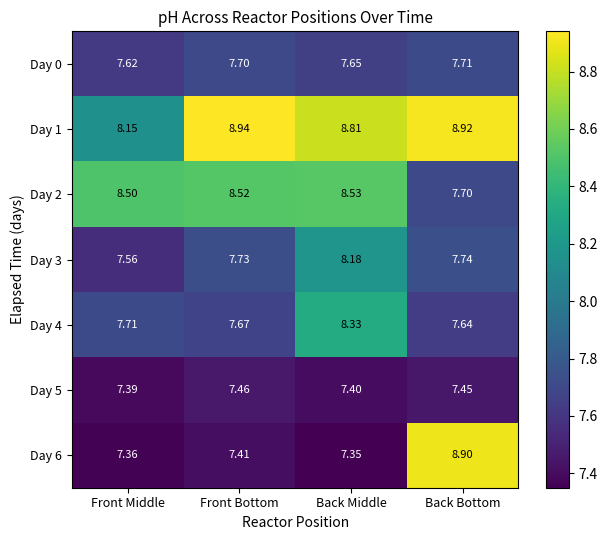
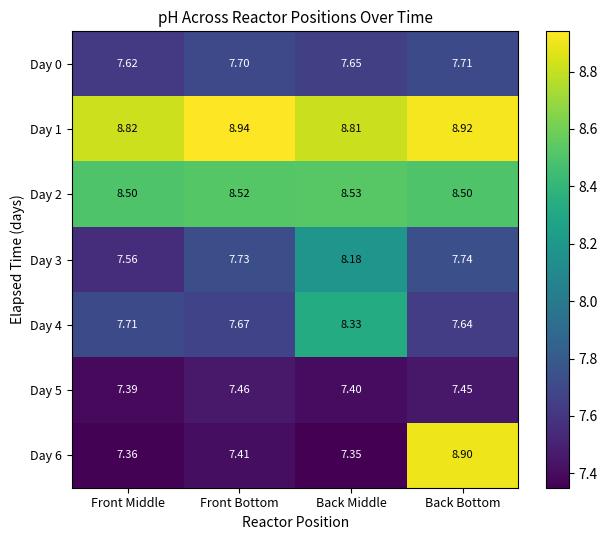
  {
    "Day 0": {
      "Front Middle": 7.62,
      "Front Bottom": 7.70,
      "Back Middle": 7.65,
      "Back Bottom": 7.71
    },
    "Day 1": {
-     "Front Middle": 8.15,
+     "Front Middle": 8.82,
      "Front Bottom": 8.94,
      "Back Middle": 8.81,
      "Back Bottom": 8.92
    },
    "Day 2": {
      "Front Middle": 8.50,
      "Front Bottom": 8.52,
      "Back Middle": 8.53,
-     "Back Bottom": 7.70
+     "Back Bottom": 8.50
    },
    "Day 3": {
      "Front Middle": 7.56,
      "Front Bottom": 7.73,
      "Back Middle": 8.18,
      "Back Bottom": 7.74
    },
    "Day 4": {
      "Front Middle": 7.71,
      "Front Bottom": 7.67,
      "Back Middle": 8.33,
      "Back Bottom": 7.64
    },
    "Day 5": {
      "Front Middle": 7.39,
      "Front Bottom": 7.46,
      "Back Middle": 7.40,
      "Back Bottom": 7.45
    },
    "Day 6": {
      "Front Middle": 7.36,
      "Front Bottom": 7.41,
      "Back Middle": 7.35,
      "Back Bottom": 8.90
    }
  }
